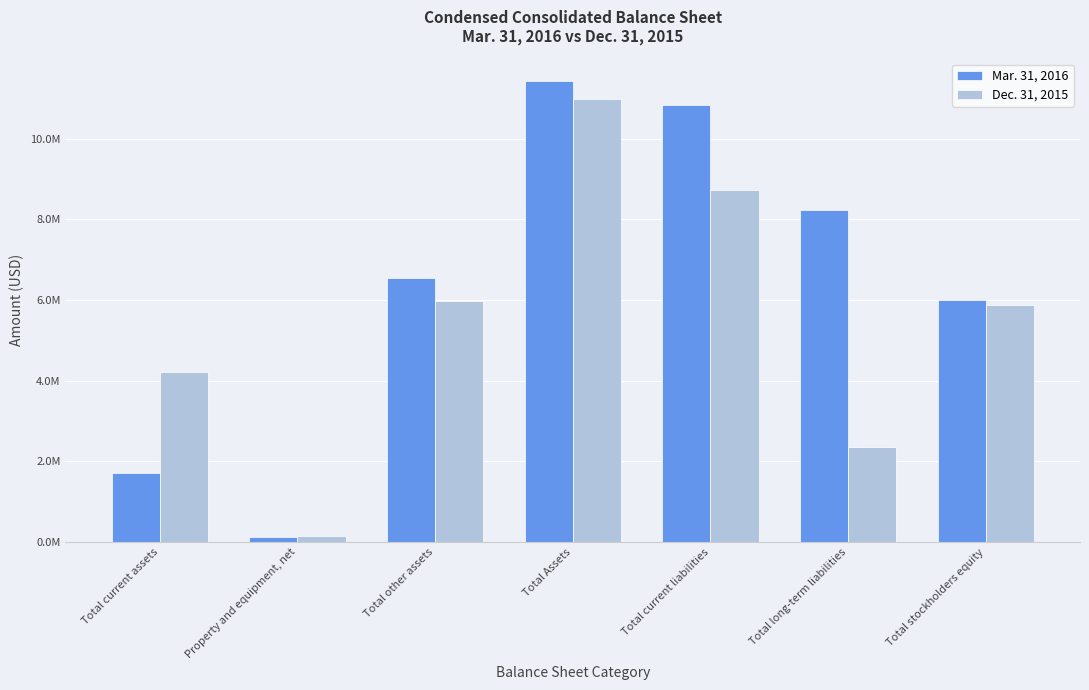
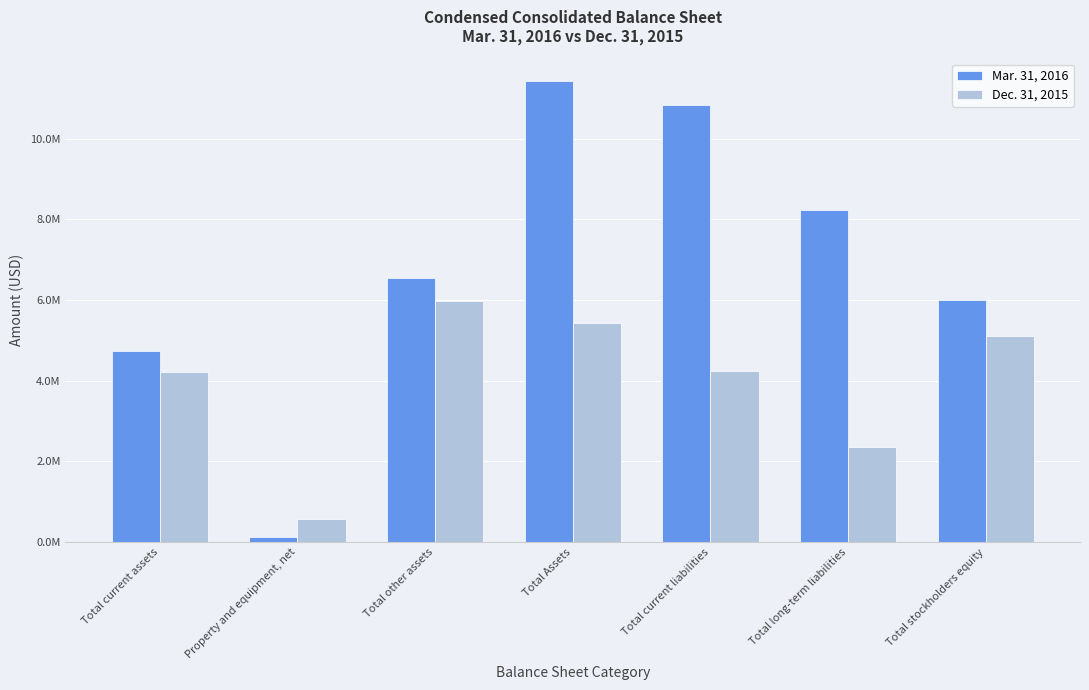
  {
    "Mar. 31, 2016": {
-     "Total current assets": 1700000,
+     "Total current assets": 4700000,
      "Property and equipment, net": 100000,
      "Total other assets": 6600000,
      "Total Assets": 11400000,
      "Total current liabilities": 10800000,
      "Total long-term liabilities": 8200000,
      "Total stockholders equity": 6000000
    },
    "Dec. 31, 2015": {
      "Total current assets": 4200000,
-     "Property and equipment, net": 100000,
+     "Property and equipment, net": 600000,
      "Total other assets": 6000000,
-     "Total Assets": 11000000,
-     "Total current liabilities": 8700000,
+     "Total Assets": 5400000,
+     "Total current liabilities": 4200000,
      "Total long-term liabilities": 2400000,
-     "Total stockholders equity": 5900000
+     "Total stockholders equity": 5100000
    }
  }
